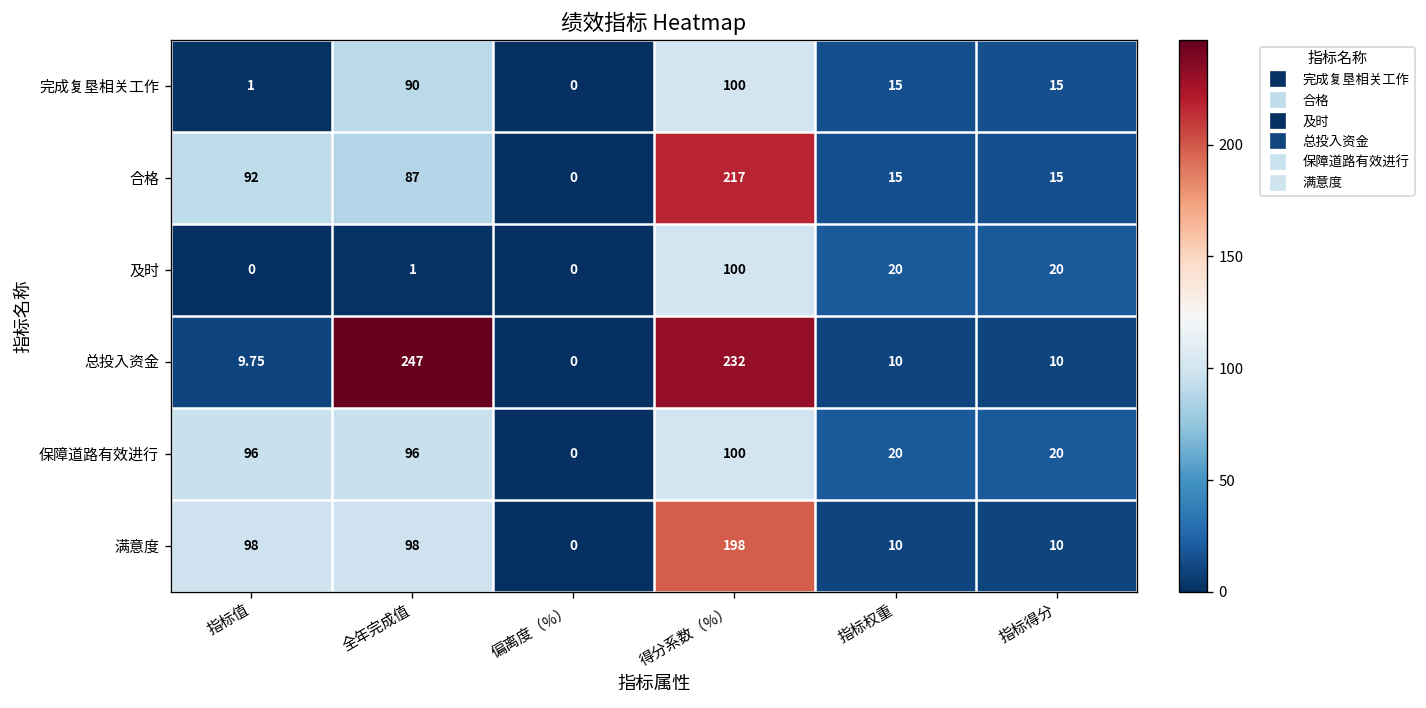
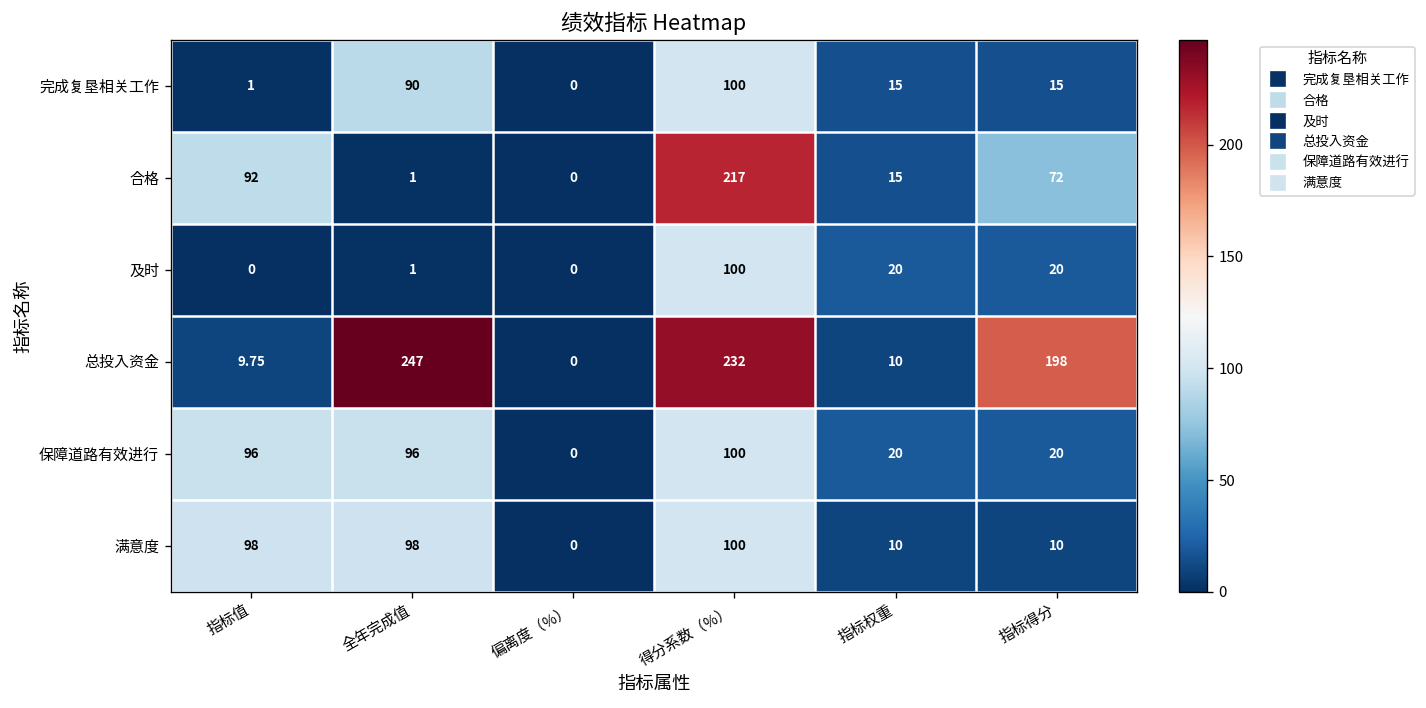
  {
    "完成复垦相关工作": {
      "指标值": 1,
      "全年完成值": 90,
      "偏离度（%）": 0,
      "得分系数（%）": 100,
      "指标权重": 15,
      "指标得分": 15
    },
    "合格": {
      "指标值": 92,
-     "全年完成值": 87,
+     "全年完成值": 1,
      "偏离度（%）": 0,
      "得分系数（%）": 217,
      "指标权重": 15,
-     "指标得分": 15
+     "指标得分": 72
    },
    "及时": {
      "指标值": 0,
      "全年完成值": 1,
      "偏离度（%）": 0,
      "得分系数（%）": 100,
      "指标权重": 20,
      "指标得分": 20
    },
    "总投入资金": {
      "指标值": 9.75,
      "全年完成值": 247,
      "偏离度（%）": 0,
      "得分系数（%）": 232,
      "指标权重": 10,
-     "指标得分": 10
+     "指标得分": 198
    },
    "保障道路有效进行": {
      "指标值": 96,
      "全年完成值": 96,
      "偏离度（%）": 0,
      "得分系数（%）": 100,
      "指标权重": 20,
      "指标得分": 20
    },
    "满意度": {
      "指标值": 98,
      "全年完成值": 98,
      "偏离度（%）": 0,
-     "得分系数（%）": 198,
+     "得分系数（%）": 100,
      "指标权重": 10,
      "指标得分": 10
    }
  }
